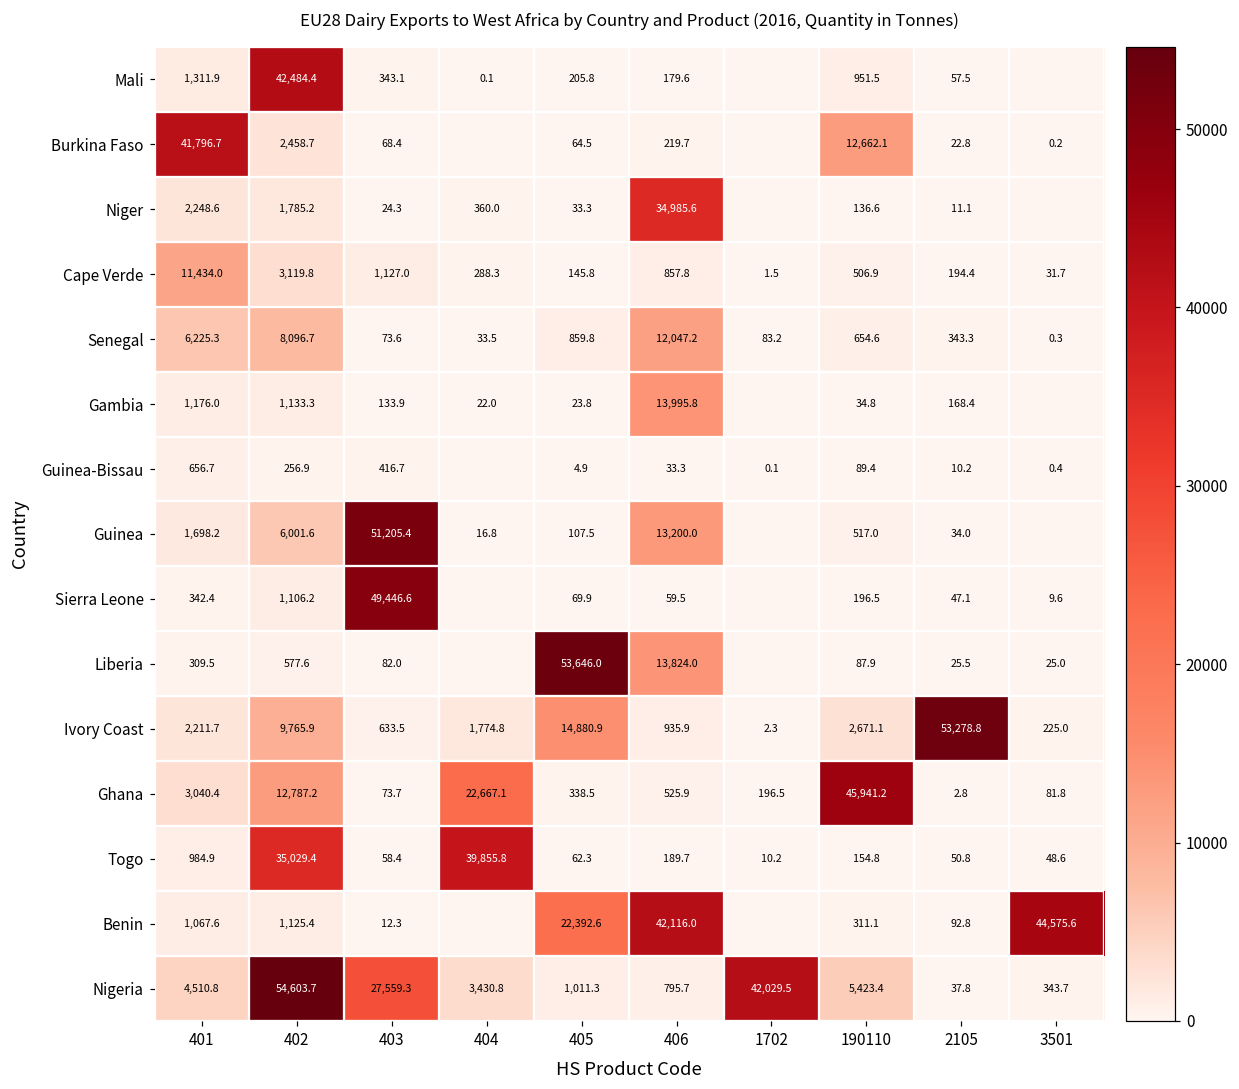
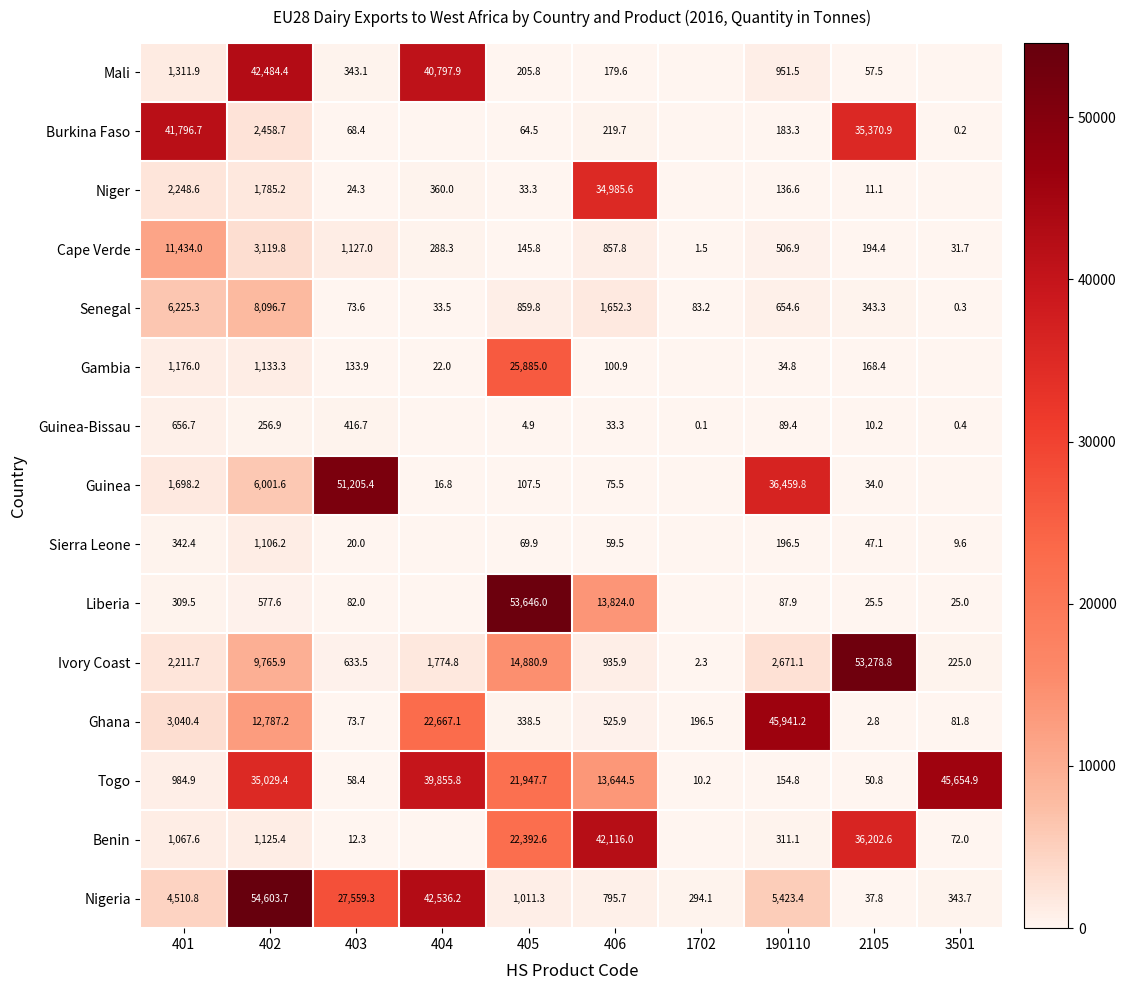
  {
    "Mali": {
      "401": "1,311.9",
      "402": "42,484.4",
      "403": "343.1",
-     "404": "0.1",
+     "404": "40,797.9",
      "405": "205.8",
      "406": "179.6",
      "190110": "951.5",
      "2105": "57.5"
    },
    "Burkina Faso": {
      "401": "41,796.7",
      "402": "2,458.7",
      "403": "68.4",
      "405": "64.5",
      "406": "219.7",
-     "190110": "12,662.1",
-     "2105": "22.8",
+     "190110": "183.3",
+     "2105": "35,370.9",
      "3501": "0.2"
    },
    "Niger": {
      "401": "2,248.6",
      "402": "1,785.2",
      "403": "24.3",
      "404": "360.0",
      "405": "33.3",
      "406": "34,985.6",
      "190110": "136.6",
      "2105": "11.1"
    },
    "Cape Verde": {
      "401": "11,434.0",
      "402": "3,119.8",
      "403": "1,127.0",
      "404": "288.3",
      "405": "145.8",
      "406": "857.8",
      "1702": "1.5",
      "190110": "506.9",
      "2105": "194.4",
      "3501": "31.7"
    },
    "Senegal": {
      "401": "6,225.3",
      "402": "8,096.7",
      "403": "73.6",
      "404": "33.5",
      "405": "859.8",
-     "406": "12,047.2",
+     "406": "1,652.3",
      "1702": "83.2",
      "190110": "654.6",
      "2105": "343.3",
      "3501": "0.3"
    },
    "Gambia": {
      "401": "1,176.0",
      "402": "1,133.3",
      "403": "133.9",
      "404": "22.0",
-     "405": "23.8",
-     "406": "13,995.8",
+     "405": "25,885.0",
+     "406": "100.9",
      "190110": "34.8",
      "2105": "168.4"
    },
    "Guinea-Bissau": {
      "401": "656.7",
      "402": "256.9",
      "403": "416.7",
      "405": "4.9",
      "406": "33.3",
      "1702": "0.1",
      "190110": "89.4",
      "2105": "10.2",
      "3501": "0.4"
    },
    "Guinea": {
      "401": "1,698.2",
      "402": "6,001.6",
      "403": "51,205.4",
      "404": "16.8",
      "405": "107.5",
-     "406": "13,200.0",
-     "190110": "517.0",
+     "406": "75.5",
+     "190110": "36,459.8",
      "2105": "34.0"
    },
    "Sierra Leone": {
      "401": "342.4",
      "402": "1,106.2",
-     "403": "49,446.6",
+     "403": "20.0",
      "405": "69.9",
      "406": "59.5",
      "190110": "196.5",
      "2105": "47.1",
      "3501": "9.6"
    },
    "Liberia": {
      "401": "309.5",
      "402": "577.6",
      "403": "82.0",
      "405": "53,646.0",
      "406": "13,824.0",
      "190110": "87.9",
      "2105": "25.5",
      "3501": "25.0"
    },
    "Ivory Coast": {
      "401": "2,211.7",
      "402": "9,765.9",
      "403": "633.5",
      "404": "1,774.8",
      "405": "14,880.9",
      "406": "935.9",
      "1702": "2.3",
      "190110": "2,671.1",
      "2105": "53,278.8",
      "3501": "225.0"
    },
    "Ghana": {
      "401": "3,040.4",
      "402": "12,787.2",
      "403": "73.7",
      "404": "22,667.1",
      "405": "338.5",
      "406": "525.9",
      "1702": "196.5",
      "190110": "45,941.2",
      "2105": "2.8",
      "3501": "81.8"
    },
    "Togo": {
      "401": "984.9",
      "402": "35,029.4",
      "403": "58.4",
      "404": "39,855.8",
-     "405": "62.3",
-     "406": "189.7",
+     "405": "21,947.7",
+     "406": "13,644.5",
      "1702": "10.2",
      "190110": "154.8",
      "2105": "50.8",
-     "3501": "48.6"
+     "3501": "45,654.9"
    },
    "Benin": {
      "401": "1,067.6",
      "402": "1,125.4",
      "403": "12.3",
      "405": "22,392.6",
      "406": "42,116.0",
      "190110": "311.1",
-     "2105": "92.8",
-     "3501": "44,575.6"
+     "2105": "36,202.6",
+     "3501": "72.0"
    },
    "Nigeria": {
      "401": "4,510.8",
      "402": "54,603.7",
      "403": "27,559.3",
-     "404": "3,430.8",
+     "404": "42,536.2",
      "405": "1,011.3",
      "406": "795.7",
-     "1702": "42,029.5",
+     "1702": "294.1",
      "190110": "5,423.4",
      "2105": "37.8",
      "3501": "343.7"
    }
  }
